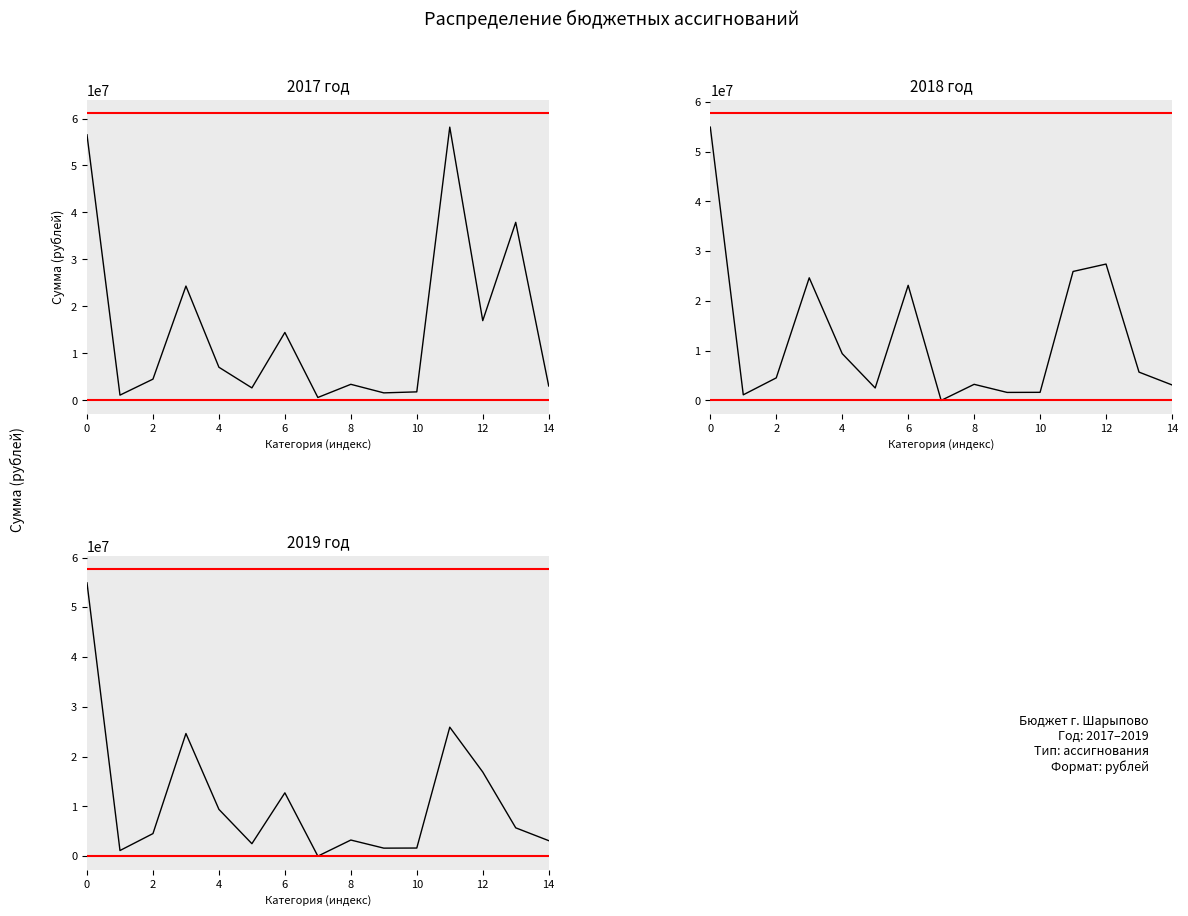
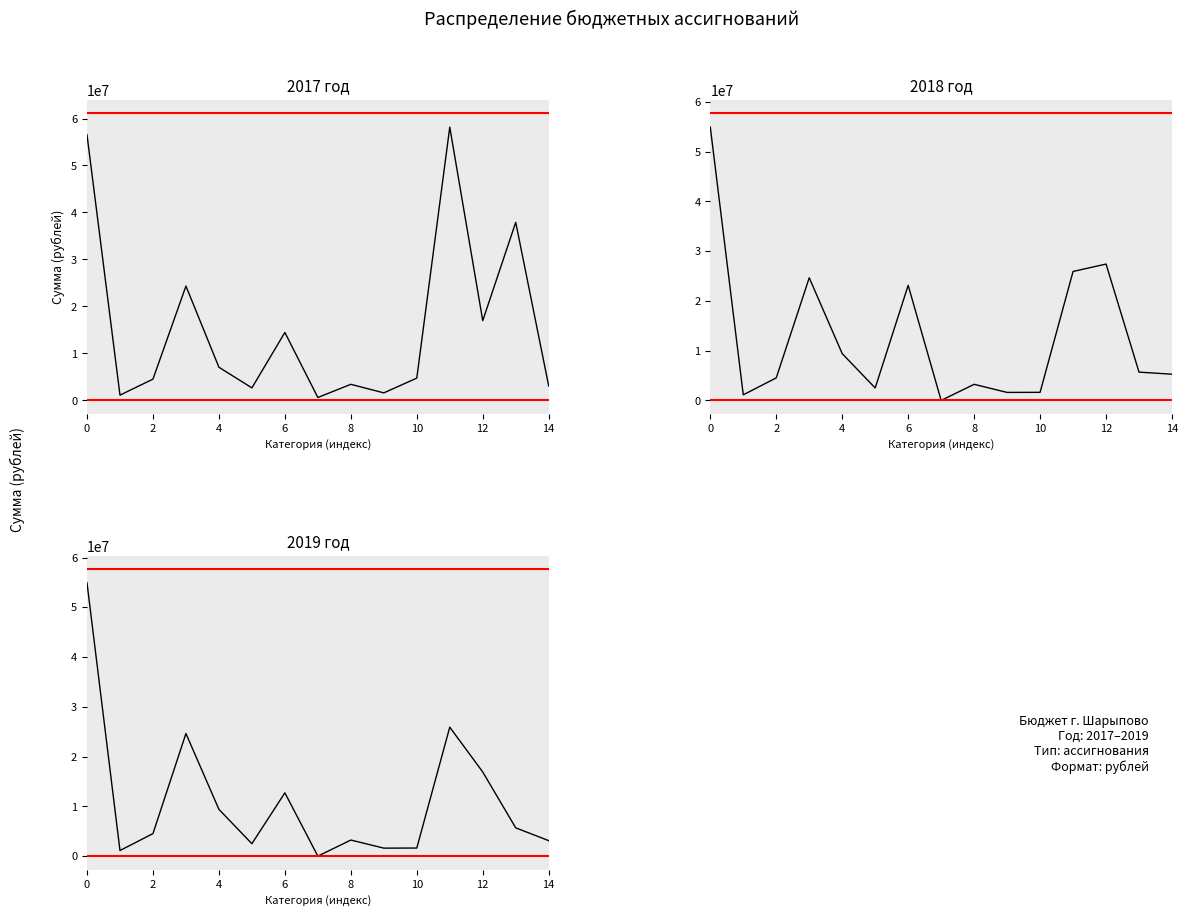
  {
    "2017 год": {
      "0": 57000000,
      "2": 5000000,
      "4": 7000000,
      "6": 14000000,
      "8": 3000000,
-     "10": 2000000,
+     "10": 5000000,
      "12": 17000000,
      "14": 3000000
    },
    "2018 год": {
      "0": 55000000,
      "2": 5000000,
      "4": 9000000,
      "6": 23000000,
      "8": 3000000,
      "10": 2000000,
      "12": 27000000,
-     "14": 3000000
+     "14": 5000000
    },
    "2019 год": {
      "0": 55000000,
      "2": 5000000,
      "4": 9000000,
      "6": 13000000,
      "8": 3000000,
      "10": 2000000,
      "12": 17000000,
      "14": 3000000
    }
  }
